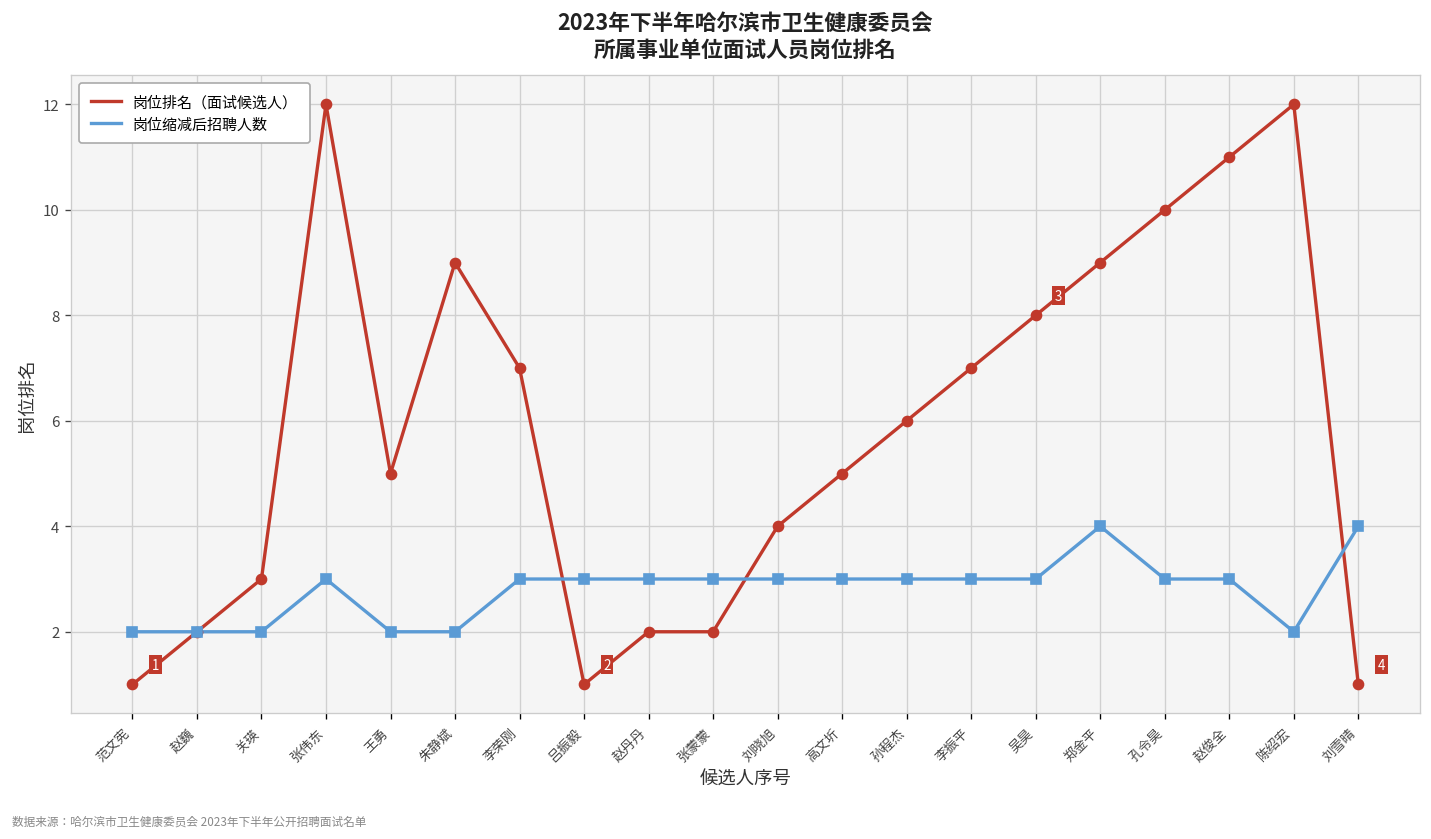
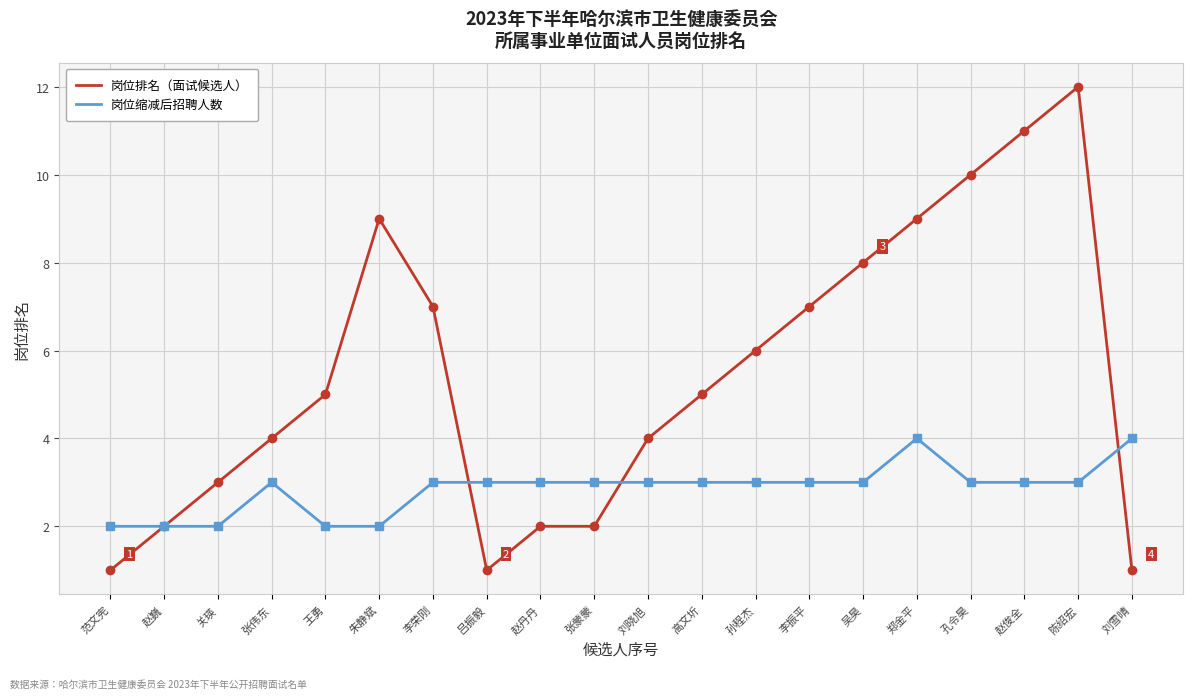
  {
    "岗位排名（面试候选人）": {
      "关瑛": 3,
-     "张伟东": 12,
+     "张伟东": 4,
      "王勇": 5,
      "朱静斌": 9,
      "李荣刚": 7,
      "赵丹丹": 2,
      "张蒙蒙": 2,
      "刘晓旭": 4,
      "高文圻": 5,
      "孙程杰": 6,
      "李振平": 7,
      "郑金平": 9,
      "孔令昊": 10,
      "赵俊全": 11,
      "陈绍宏": 12
    },
    "岗位缩减后招聘人数": {
      "范文宪": 2,
      "关瑛": 2,
      "张伟东": 3,
      "王勇": 2,
      "朱静斌": 2,
      "李荣刚": 3,
      "吕振毅": 3,
      "赵丹丹": 3,
      "张蒙蒙": 3,
      "刘晓旭": 3,
      "高文圻": 3,
      "孙程杰": 3,
      "李振平": 3,
      "吴昊": 3,
      "郑金平": 4,
      "孔令昊": 3,
      "赵俊全": 3,
-     "陈绍宏": 2,
+     "陈绍宏": 3,
      "刘雪晴": 4
    }
  }
